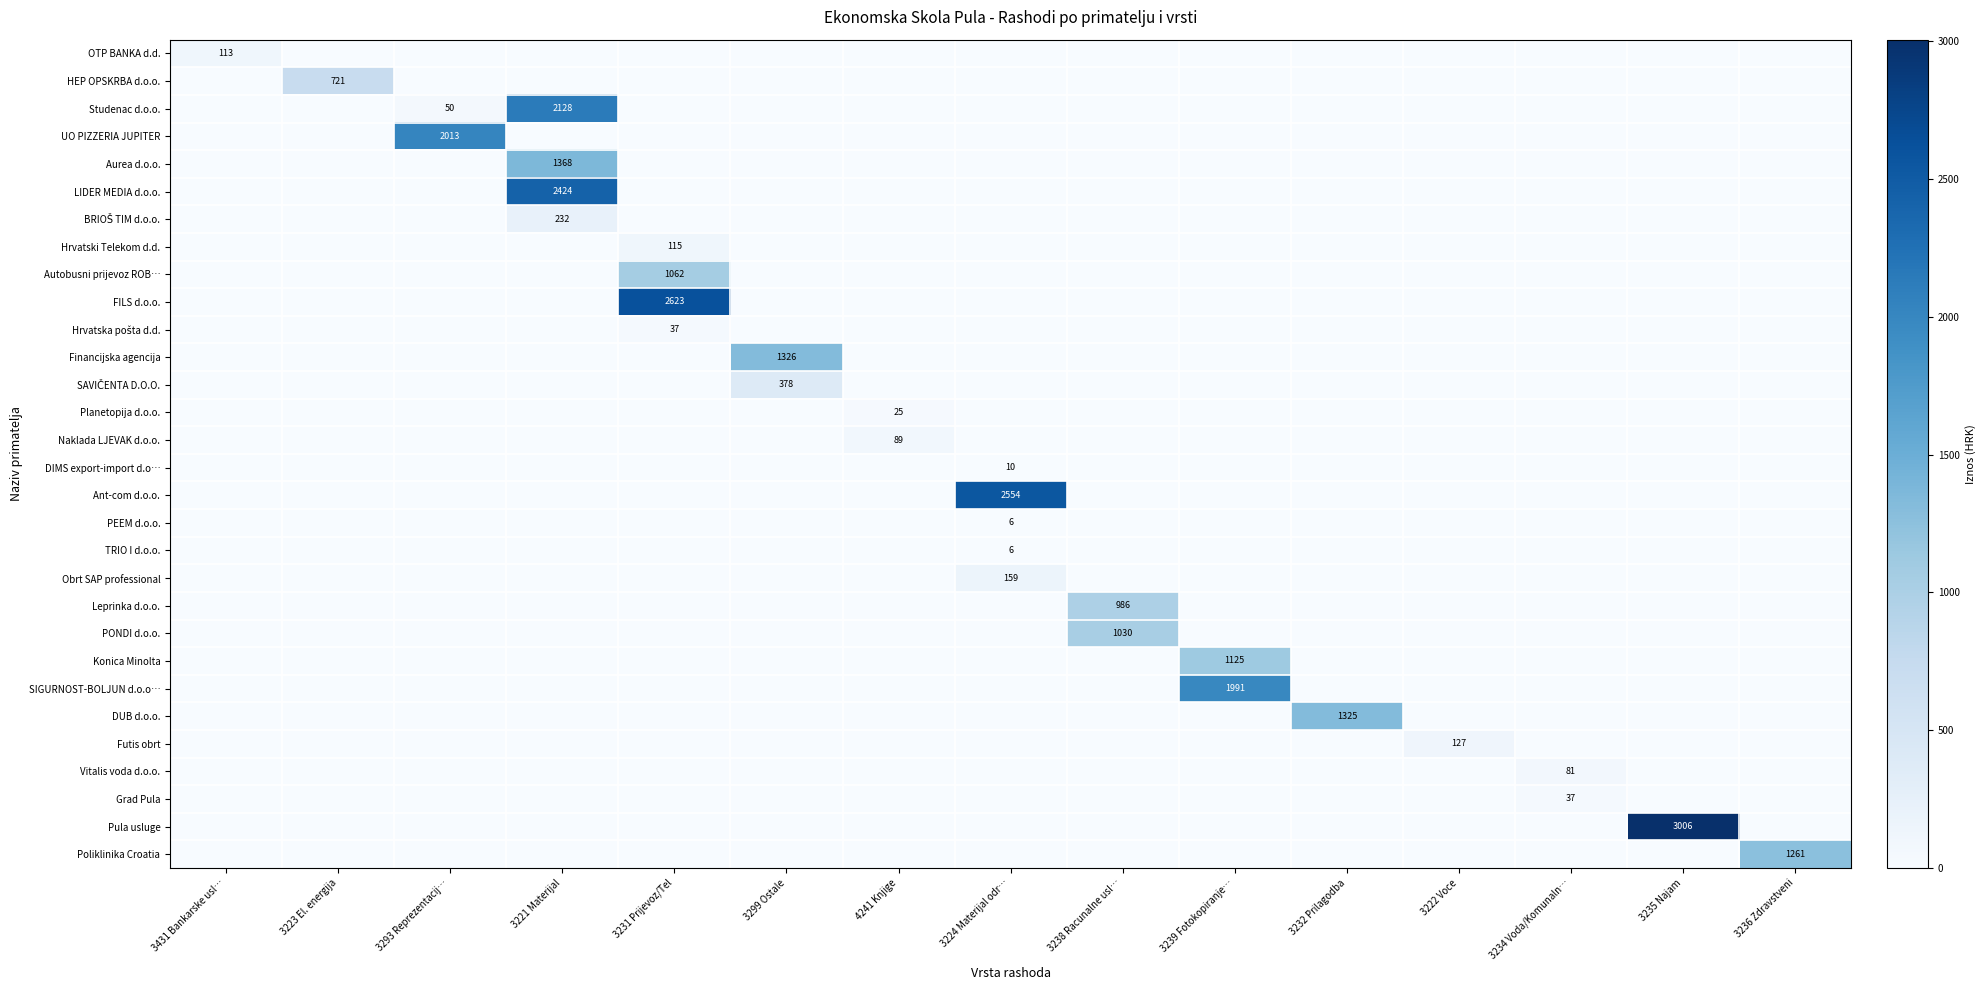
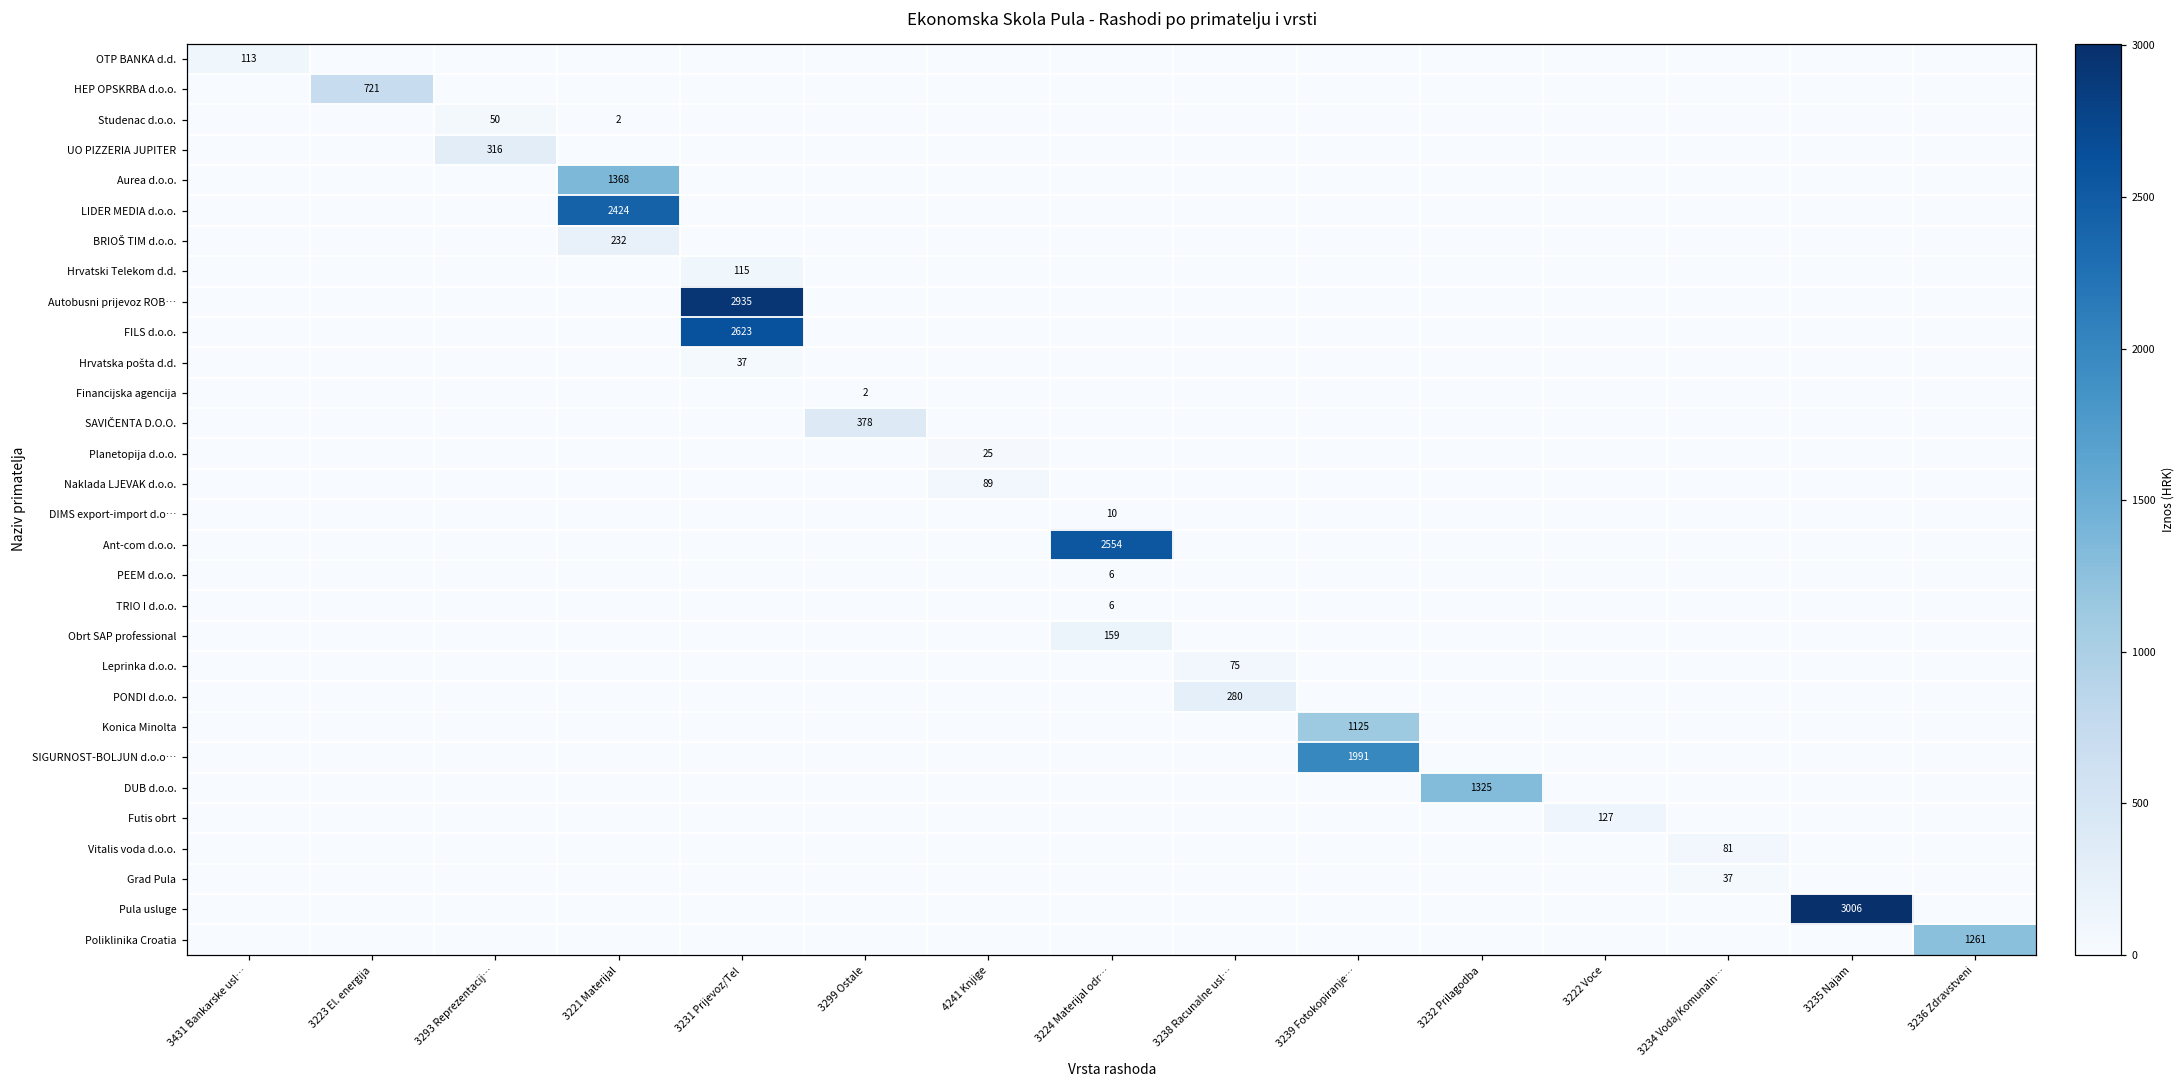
  {
    "OTP BANKA d.d.": {
      "3431 Bankarske usl…": 113
    },
    "HEP OPSKRBA d.o.o.": {
      "3223 El. energija": 721
    },
    "Studenac d.o.o.": {
      "3293 Reprezentacij…": 50,
-     "3221 Materijal": 2128
+     "3221 Materijal": 2
    },
    "UO PIZZERIA JUPITER": {
-     "3293 Reprezentacij…": 2013
+     "3293 Reprezentacij…": 316
    },
    "Aurea d.o.o.": {
      "3221 Materijal": 1368
    },
    "LIDER MEDIA d.o.o.": {
      "3221 Materijal": 2424
    },
    "BRIOŠ TIM d.o.o.": {
      "3221 Materijal": 232
    },
    "Hrvatski Telekom d.d.": {
      "3231 Prijevoz/Tel": 115
    },
    "Autobusni prijevoz ROB…": {
-     "3231 Prijevoz/Tel": 1062
+     "3231 Prijevoz/Tel": 2935
    },
    "FILS d.o.o.": {
      "3231 Prijevoz/Tel": 2623
    },
    "Hrvatska pošta d.d.": {
      "3231 Prijevoz/Tel": 37
    },
    "Financijska agencija": {
-     "3299 Ostale": 1326
+     "3299 Ostale": 2
    },
    "SAVIČENTA D.O.O.": {
      "3299 Ostale": 378
    },
    "Planetopija d.o.o.": {
      "4241 Knjige": 25
    },
    "Naklada LJEVAK d.o.o.": {
      "4241 Knjige": 89
    },
    "DIMS export-import d.o…": {
      "3224 Materijal odr…": 10
    },
    "Ant-com d.o.o.": {
      "3224 Materijal odr…": 2554
    },
    "PEEM d.o.o.": {
      "3224 Materijal odr…": 6
    },
    "TRIO I d.o.o.": {
      "3224 Materijal odr…": 6
    },
    "Obrt SAP professional": {
      "3224 Materijal odr…": 159
    },
    "Leprinka d.o.o.": {
-     "3238 Racunalne usl…": 986
+     "3238 Racunalne usl…": 75
    },
    "PONDI d.o.o.": {
-     "3238 Racunalne usl…": 1030
+     "3238 Racunalne usl…": 280
    },
    "Konica Minolta": {
      "3239 Fotokopiranje…": 1125
    },
    "SIGURNOST-BOLJUN d.o.o…": {
      "3239 Fotokopiranje…": 1991
    },
    "DUB d.o.o.": {
      "3232 Prilagodba": 1325
    },
    "Futis obrt": {
      "3222 Voce": 127
    },
    "Vitalis voda d.o.o.": {
      "3234 Voda/Komunaln…": 81
    },
    "Grad Pula": {
      "3234 Voda/Komunaln…": 37
    },
    "Pula usluge": {
      "3235 Najam": 3006
    },
    "Poliklinika Croatia": {
      "3236 Zdravstveni": 1261
    }
  }
